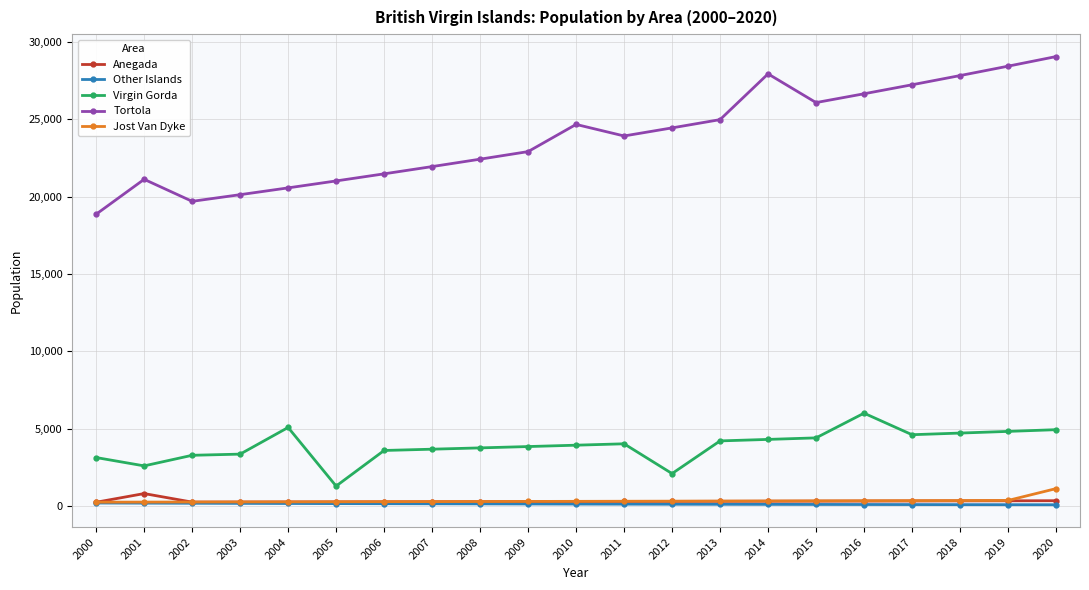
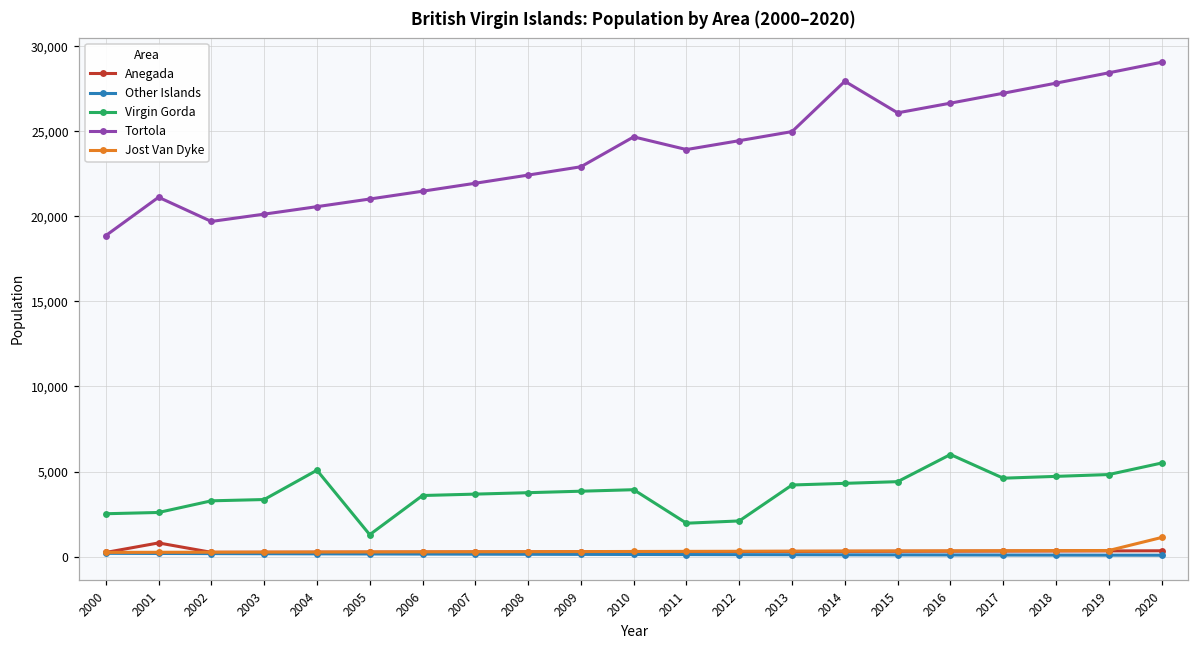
  {
    "Anegada": {
      "2001": "800",
      "2020": "300"
    },
    "Other Islands": {
      "2010": "100",
      "2011": "100",
      "2012": "100",
      "2013": "100",
      "2014": "100",
      "2015": "100",
      "2016": "100",
      "2017": "100",
      "2018": "100",
      "2019": "100",
      "2020": "100"
    },
    "Virgin Gorda": {
-     "2000": "3,100",
+     "2000": "2,500",
      "2001": "2,600",
      "2002": "3,300",
      "2003": "3,400",
      "2004": "5,100",
      "2005": "1,300",
      "2006": "3,600",
      "2007": "3,700",
      "2008": "3,800",
      "2009": "3,800",
      "2010": "3,900",
-     "2011": "4,000",
+     "2011": "2,000",
      "2012": "2,100",
      "2013": "4,200",
      "2014": "4,300",
      "2015": "4,400",
      "2016": "6,000",
      "2017": "4,600",
      "2018": "4,700",
      "2019": "4,800",
-     "2020": "4,900"
+     "2020": "5,500"
    },
    "Tortola": {
      "2000": "18,900",
      "2001": "21,100",
      "2002": "19,700",
      "2003": "20,100",
      "2004": "20,600",
      "2005": "21,000",
      "2006": "21,500",
      "2007": "21,900",
      "2008": "22,400",
      "2009": "22,900",
      "2010": "24,700",
      "2011": "23,900",
      "2012": "24,500",
      "2013": "25,000",
      "2014": "27,900",
      "2015": "26,100",
      "2016": "26,700",
      "2017": "27,200",
      "2018": "27,800",
      "2019": "28,400",
      "2020": "29,100"
    },
    "Jost Van Dyke": {
      "2020": "1,100"
    }
  }
